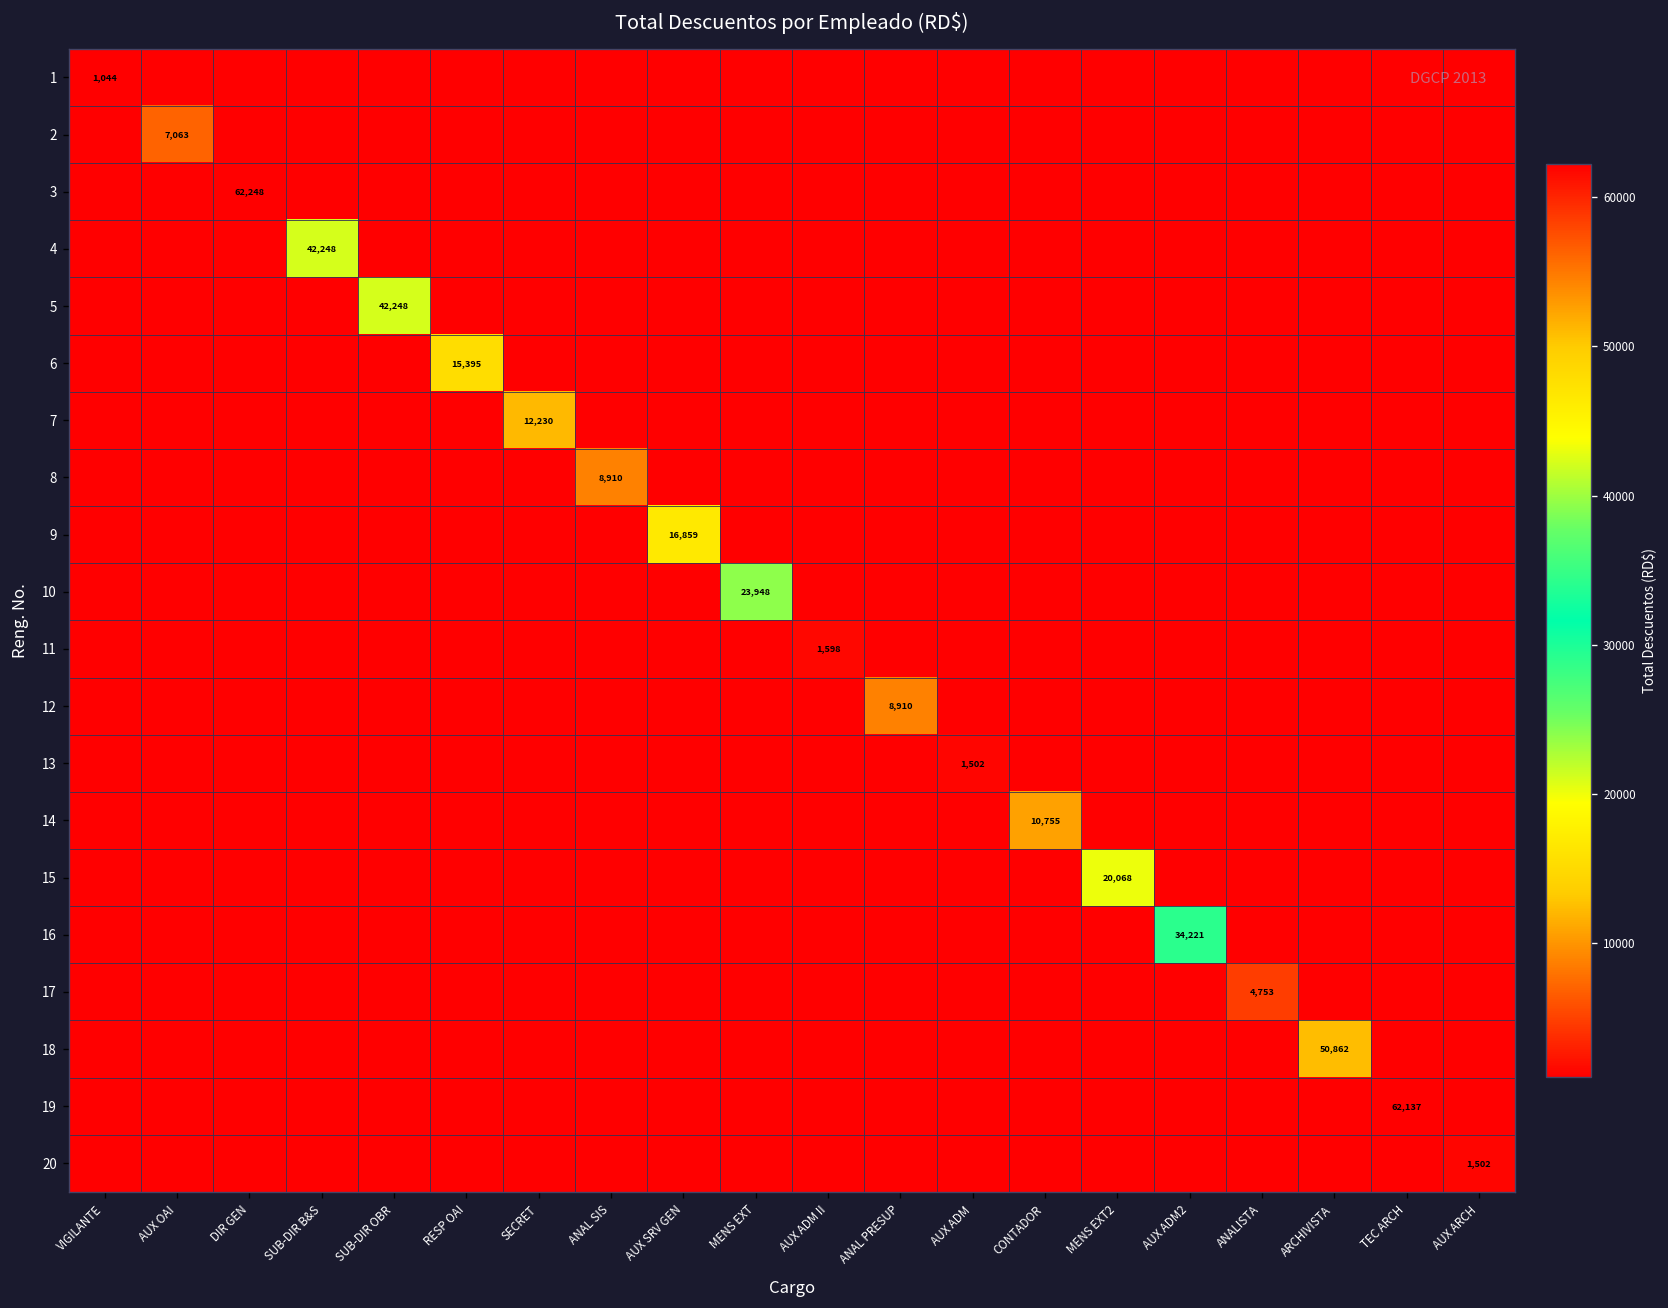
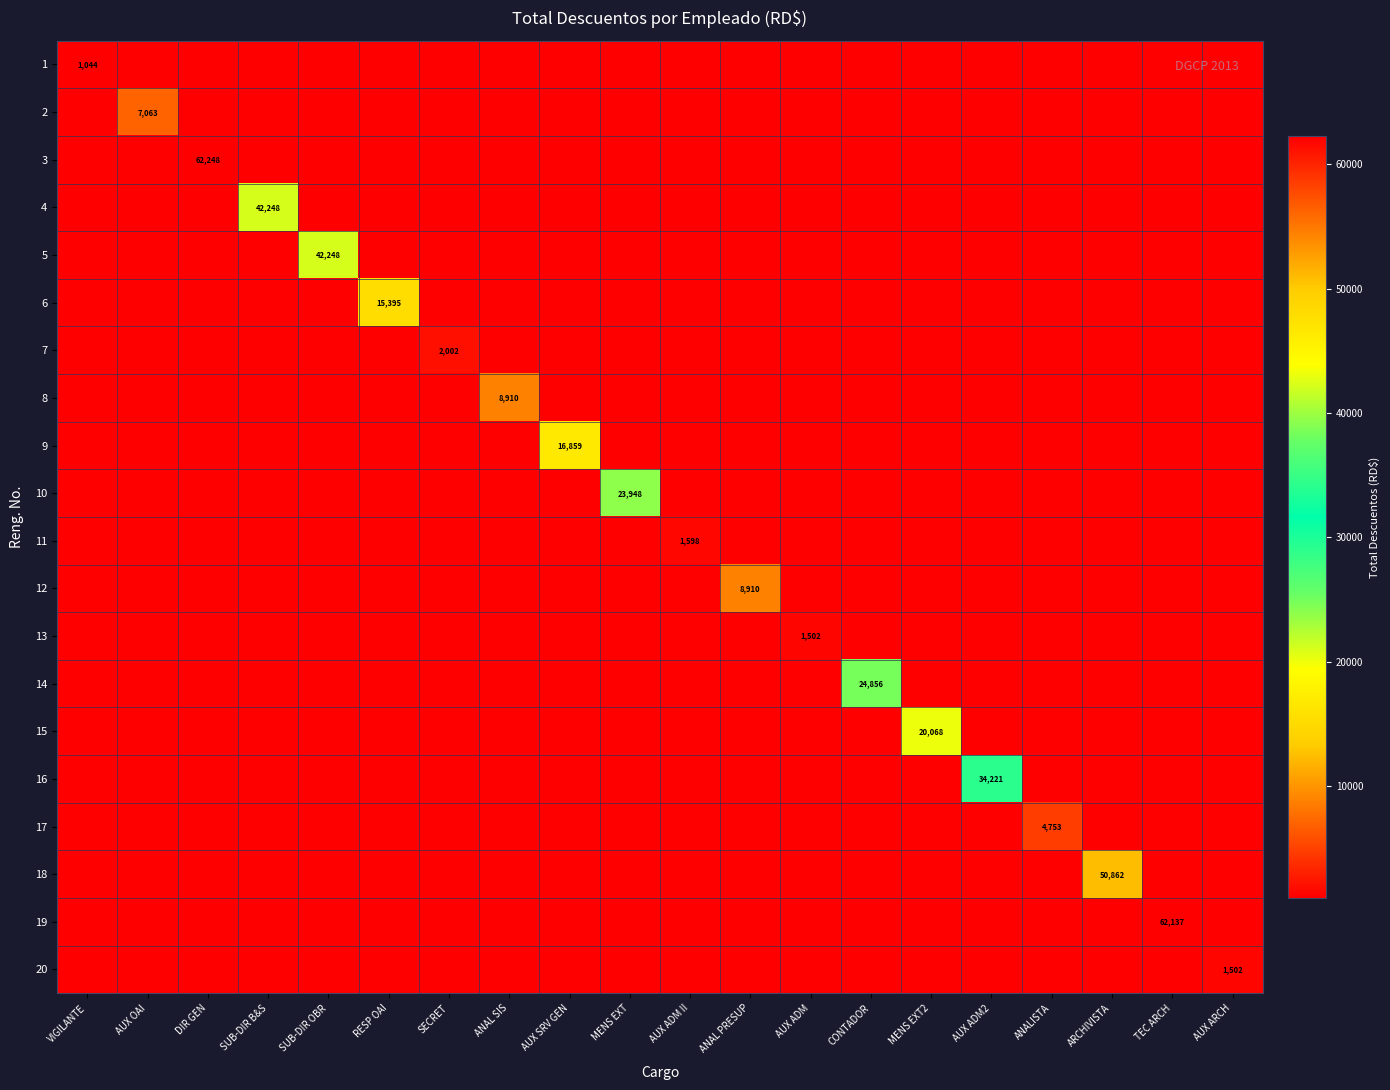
  {
    "1": {
      "VIGILANTE": "1,044",
      "AUX ARCH": "2013"
    },
    "2": {
      "AUX OAI": "7,063"
    },
    "3": {
      "DIR GEN": "62,248"
    },
    "4": {
      "SUB-DIR B&S": "42,248"
    },
    "5": {
      "SUB-DIR OBR": "42,248"
    },
    "6": {
      "RESP OAI": "15,395"
    },
    "7": {
-     "SECRET": "12,230"
+     "SECRET": "2,002"
    },
    "8": {
      "ANAL SIS": "8,910"
    },
    "9": {
      "AUX SRV GEN": "16,859"
    },
    "10": {
      "MENS EXT": "23,948"
    },
    "11": {
      "AUX ADM II": "1,598"
    },
    "12": {
      "ANAL PRESUP": "8,910"
    },
    "13": {
      "AUX ADM": "1,502"
    },
    "14": {
-     "CONTADOR": "10,755"
+     "CONTADOR": "24,856"
    },
    "15": {
      "MENS EXT2": "20,068"
    },
    "16": {
      "AUX ADM2": "34,221"
    },
    "17": {
      "ANALISTA": "4,753"
    },
    "18": {
      "ARCHIVISTA": "50,862"
    },
    "19": {
      "TEC ARCH": "62,137"
    },
    "20": {
      "AUX ARCH": "1,502"
    }
  }
